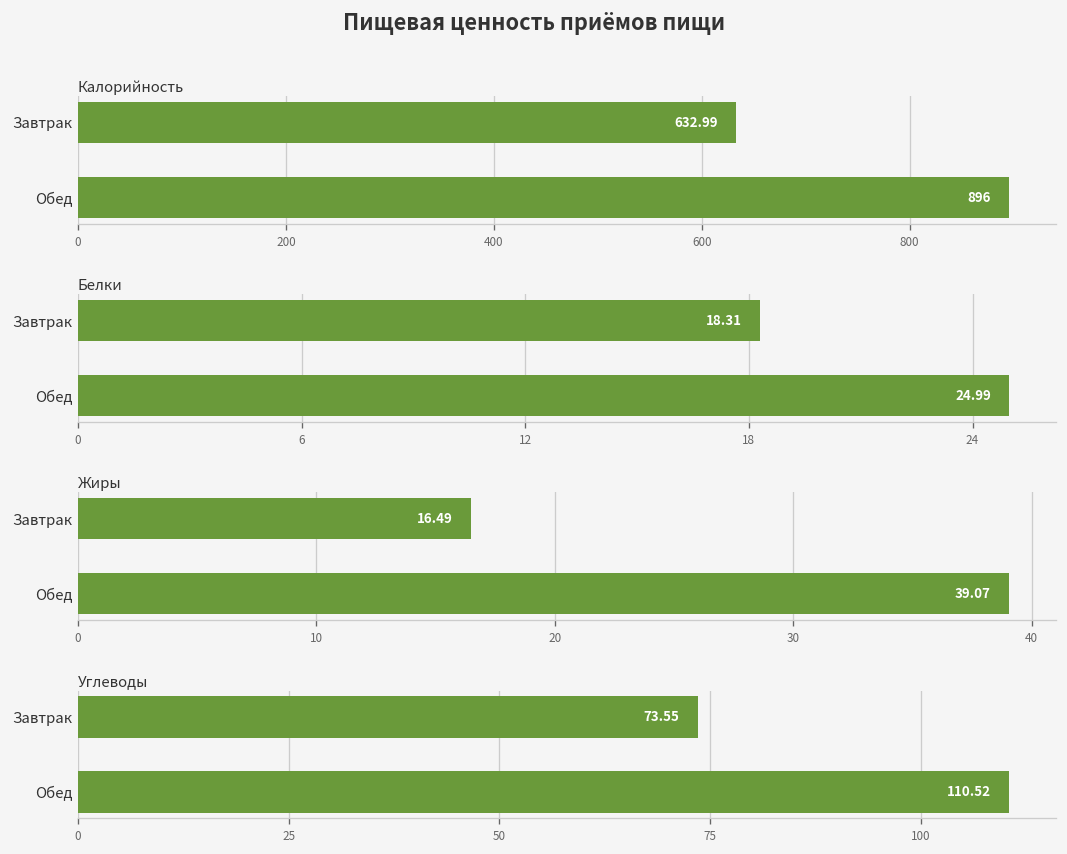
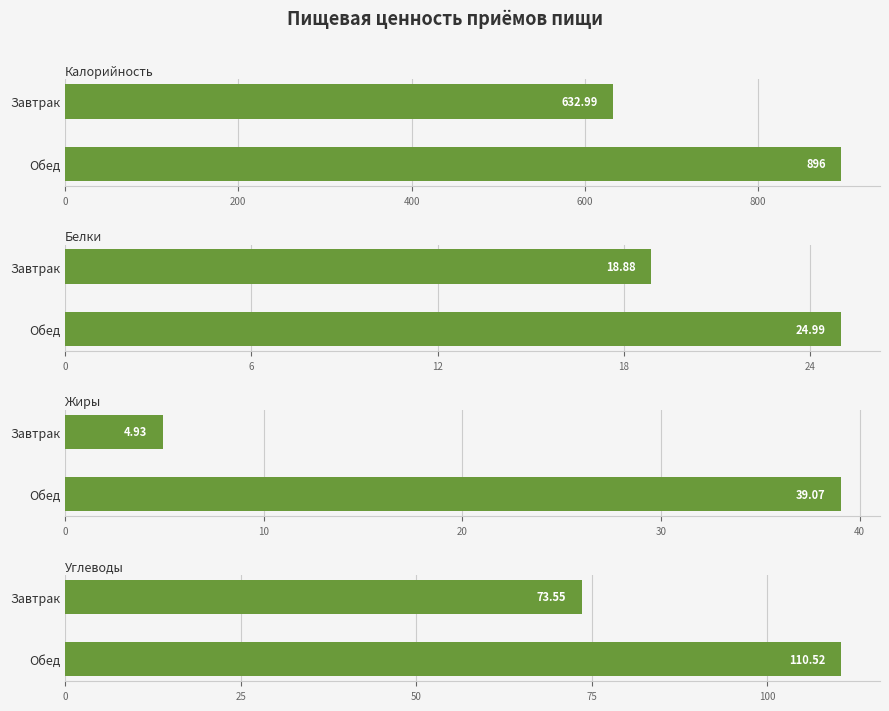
  {
    "Калорийность": {
      "Завтрак": 632.99,
      "Обед": 896
    },
    "Белки": {
-     "Завтрак": 18.31,
+     "Завтрак": 18.88,
      "Обед": 24.99
    },
    "Жиры": {
-     "Завтрак": 16.49,
+     "Завтрак": 4.93,
      "Обед": 39.07
    },
    "Углеводы": {
      "Завтрак": 73.55,
      "Обед": 110.52
    }
  }
